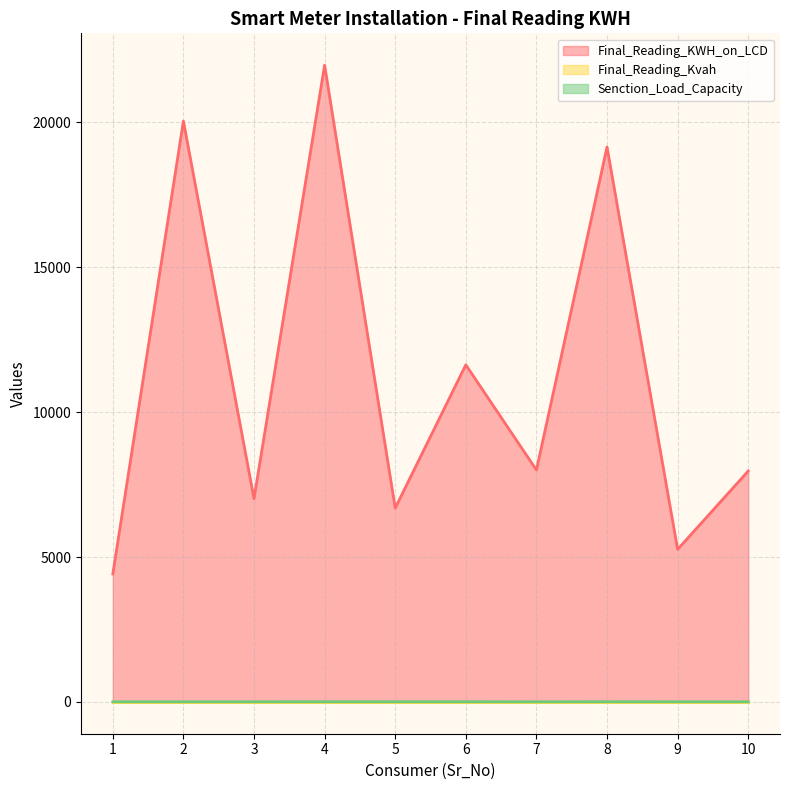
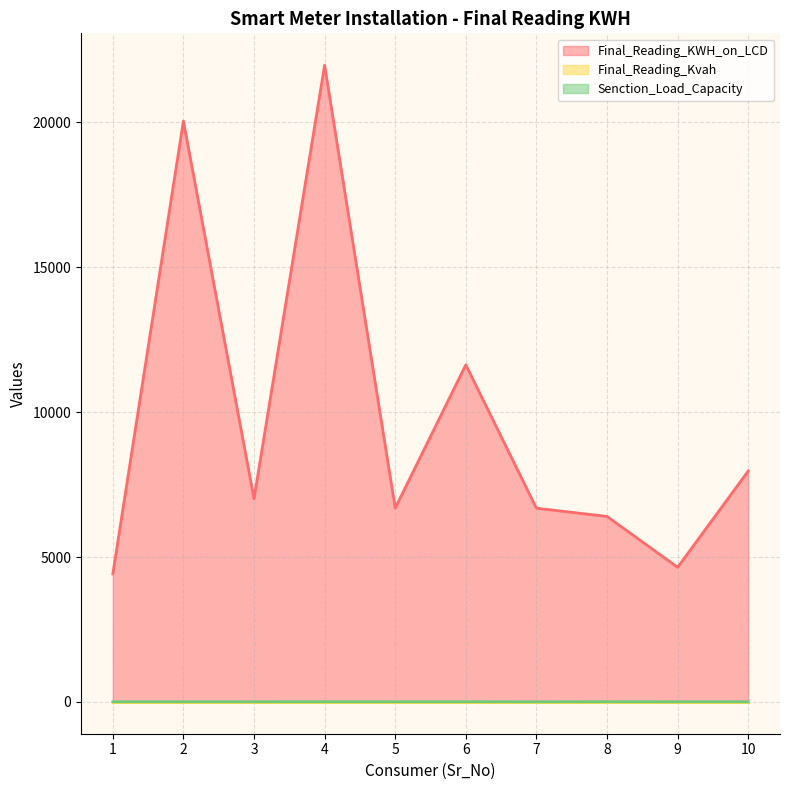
  {
    "Final_Reading_KWH_on_LCD": {
      "1": 4400,
      "2": 20000,
      "3": 7000,
      "4": 22000,
      "5": 6700,
      "6": 11600,
-     "7": 8000,
-     "8": 19200,
-     "9": 5300,
+     "7": 6700,
+     "8": 6400,
+     "9": 4600,
      "10": 8000
    },
    "Senction_Load_Capacity": {
      "1": 0,
      "2": 0,
      "3": 0,
      "4": 0,
      "5": 0,
      "6": 0,
      "7": 0,
      "8": 0,
      "9": 0,
      "10": 0
    }
  }
